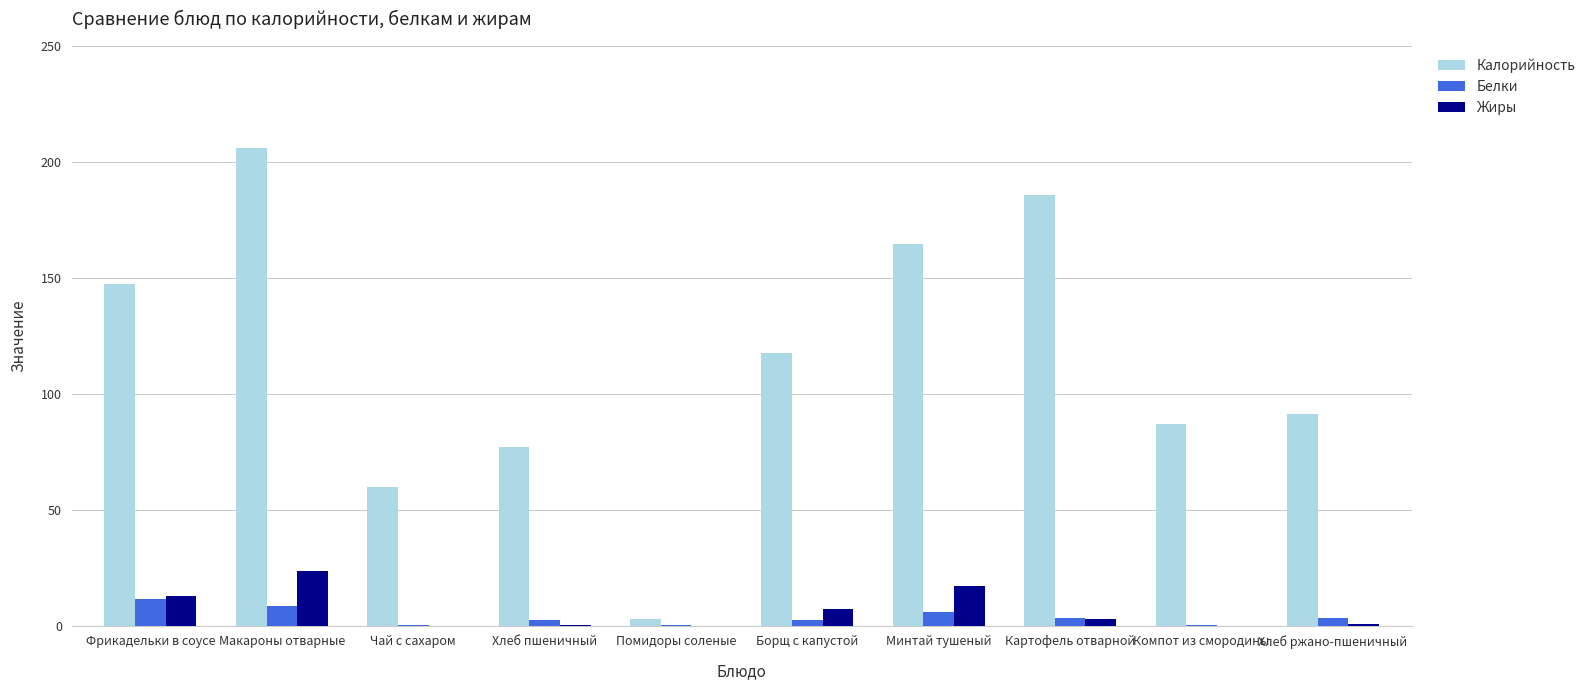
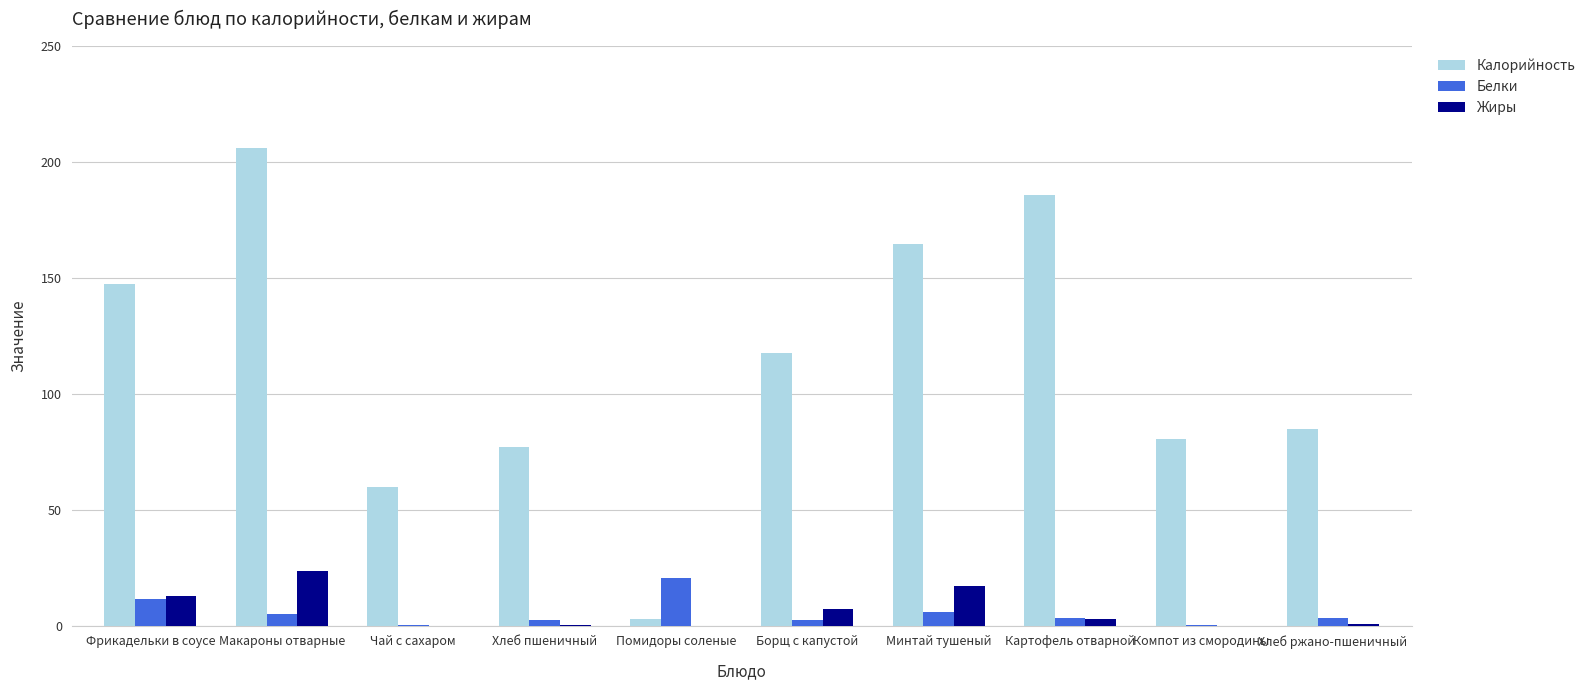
  {
    "Калорийность": {
      "Фрикадельки в соусе": 148,
      "Макароны отварные": 206,
      "Чай с сахаром": 60,
      "Хлеб пшеничный": 77,
      "Помидоры соленые": 3,
      "Борщ с капустой": 118,
      "Минтай тушеный": 165,
      "Картофель отварной": 186,
-     "Компот из смородины": 87,
-     "Хлеб ржано-пшеничный": 91
+     "Компот из смородины": 81,
+     "Хлеб ржано-пшеничный": 85
    },
    "Белки": {
      "Фрикадельки в соусе": 12,
-     "Макароны отварные": 9,
+     "Макароны отварные": 5,
      "Хлеб пшеничный": 3,
-     "Помидоры соленые": 0,
+     "Помидоры соленые": 20,
      "Борщ с капустой": 2,
      "Минтай тушеный": 6,
      "Картофель отварной": 3,
      "Хлеб ржано-пшеничный": 3
    },
    "Жиры": {
      "Фрикадельки в соусе": 13,
      "Макароны отварные": 23,
      "Чай с сахаром": 0,
      "Помидоры соленые": 0,
      "Борщ с капустой": 7,
      "Минтай тушеный": 17,
      "Картофель отварной": 3,
      "Компот из смородины": 0
    }
  }
